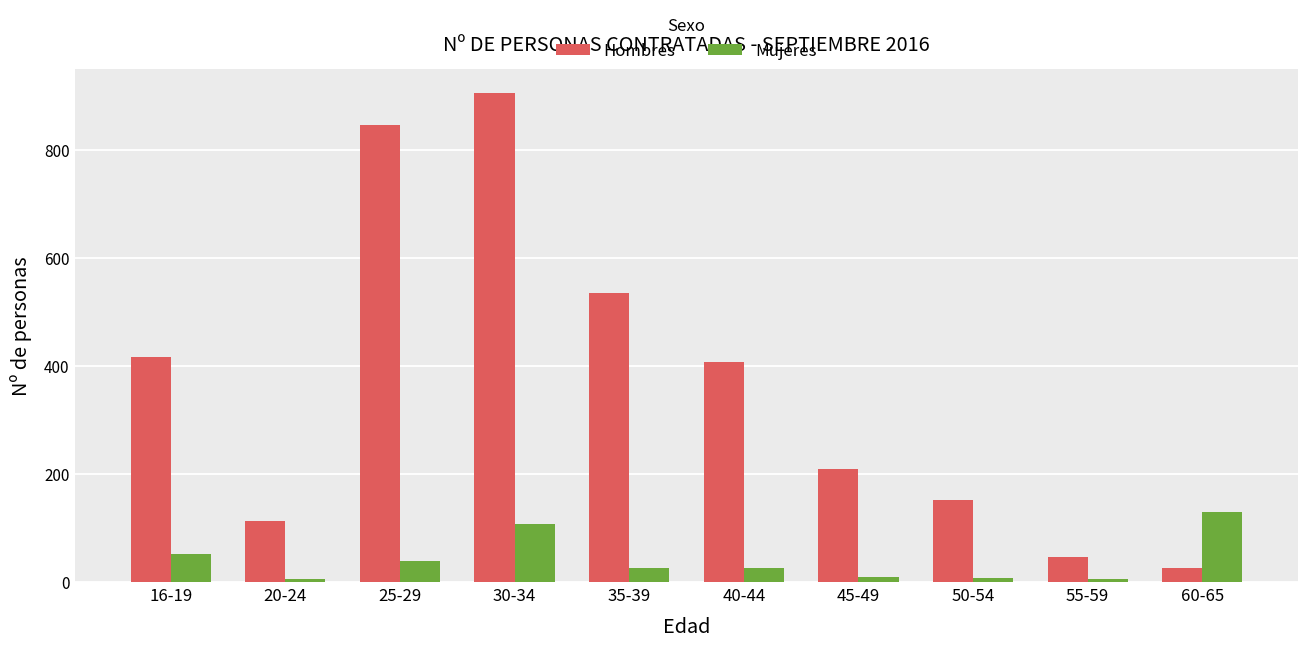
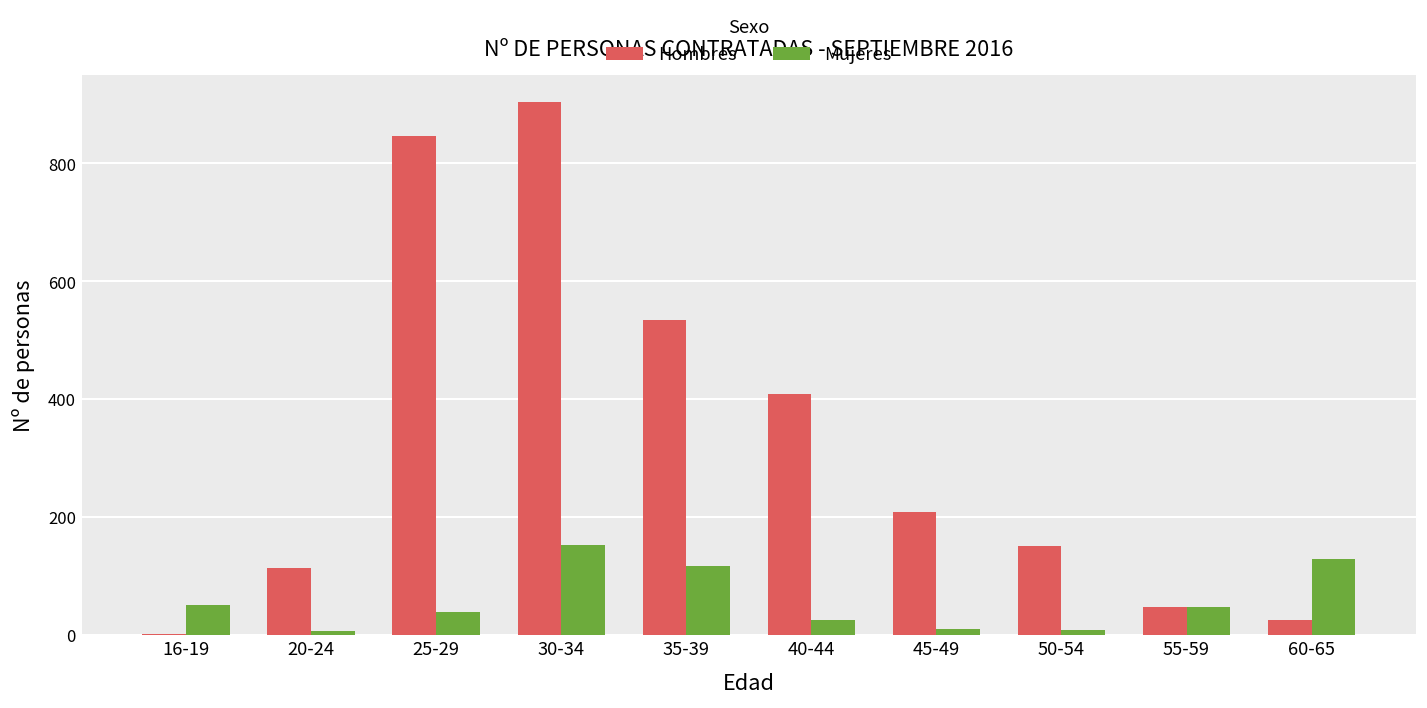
  {
    "Hombres": {
-     "16-19": 420,
+     "16-19": 0,
      "20-24": 110,
      "25-29": 850,
      "30-34": 910,
      "35-39": 540,
      "40-44": 410,
      "45-49": 210,
      "50-54": 150,
      "55-59": 50,
      "60-65": 30
    },
    "Mujeres": {
      "16-19": 50,
      "20-24": 10,
      "25-29": 40,
-     "30-34": 110,
-     "35-39": 30,
+     "30-34": 150,
+     "35-39": 120,
      "40-44": 30,
      "45-49": 10,
      "50-54": 10,
-     "55-59": 10,
+     "55-59": 50,
      "60-65": 130
    }
  }
